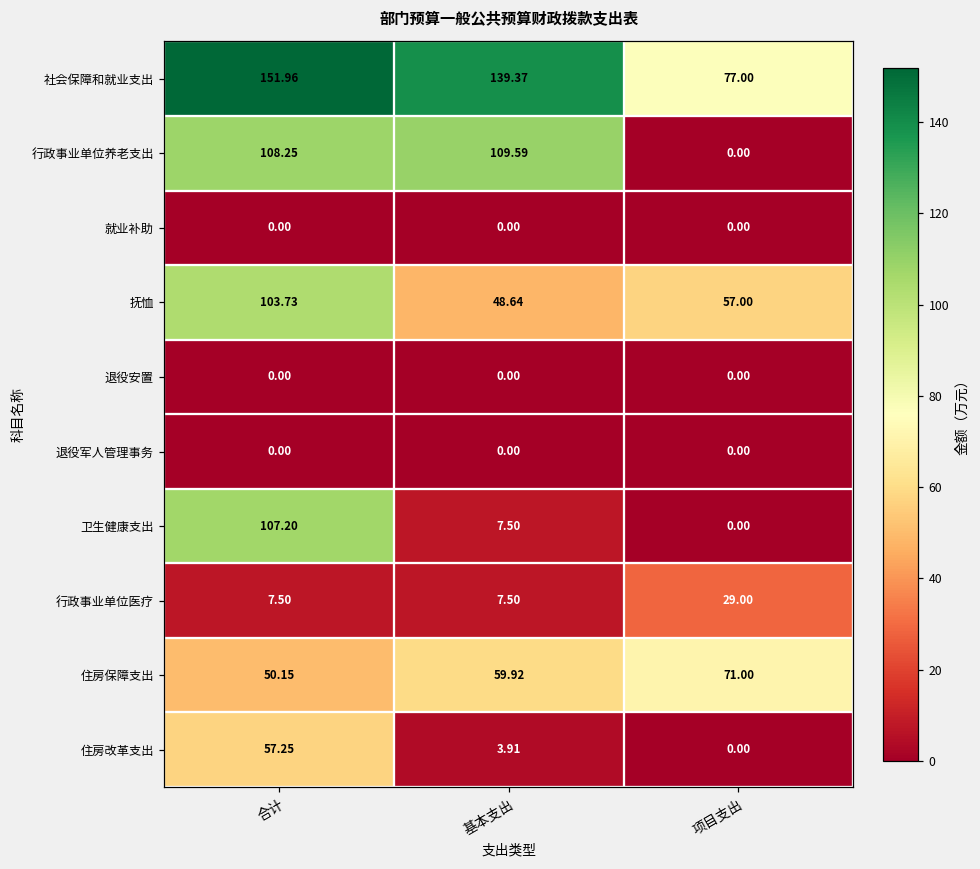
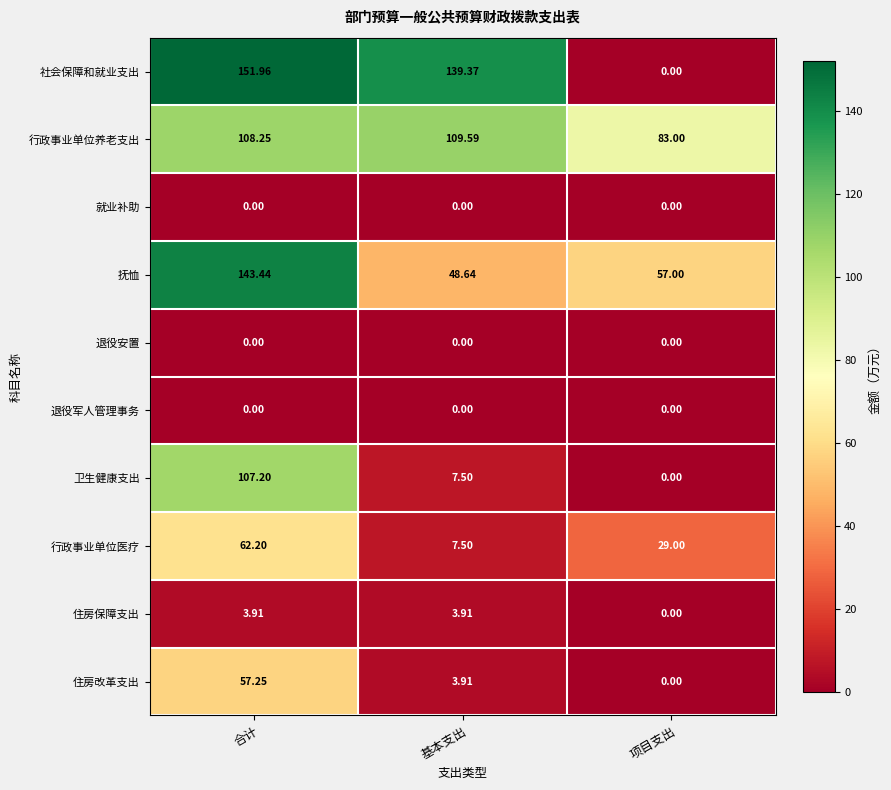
  {
    "社会保障和就业支出": {
      "合计": 151.96,
      "基本支出": 139.37,
-     "项目支出": 77.00
+     "项目支出": 0.00
    },
    "行政事业单位养老支出": {
      "合计": 108.25,
      "基本支出": 109.59,
-     "项目支出": 0.00
+     "项目支出": 83.00
    },
    "就业补助": {
      "合计": 0.00,
      "基本支出": 0.00,
      "项目支出": 0.00
    },
    "抚恤": {
-     "合计": 103.73,
+     "合计": 143.44,
      "基本支出": 48.64,
      "项目支出": 57.00
    },
    "退役安置": {
      "合计": 0.00,
      "基本支出": 0.00,
      "项目支出": 0.00
    },
    "退役军人管理事务": {
      "合计": 0.00,
      "基本支出": 0.00,
      "项目支出": 0.00
    },
    "卫生健康支出": {
      "合计": 107.20,
      "基本支出": 7.50,
      "项目支出": 0.00
    },
    "行政事业单位医疗": {
-     "合计": 7.50,
+     "合计": 62.20,
      "基本支出": 7.50,
      "项目支出": 29.00
    },
    "住房保障支出": {
-     "合计": 50.15,
-     "基本支出": 59.92,
-     "项目支出": 71.00
+     "合计": 3.91,
+     "基本支出": 3.91,
+     "项目支出": 0.00
    },
    "住房改革支出": {
      "合计": 57.25,
      "基本支出": 3.91,
      "项目支出": 0.00
    }
  }
